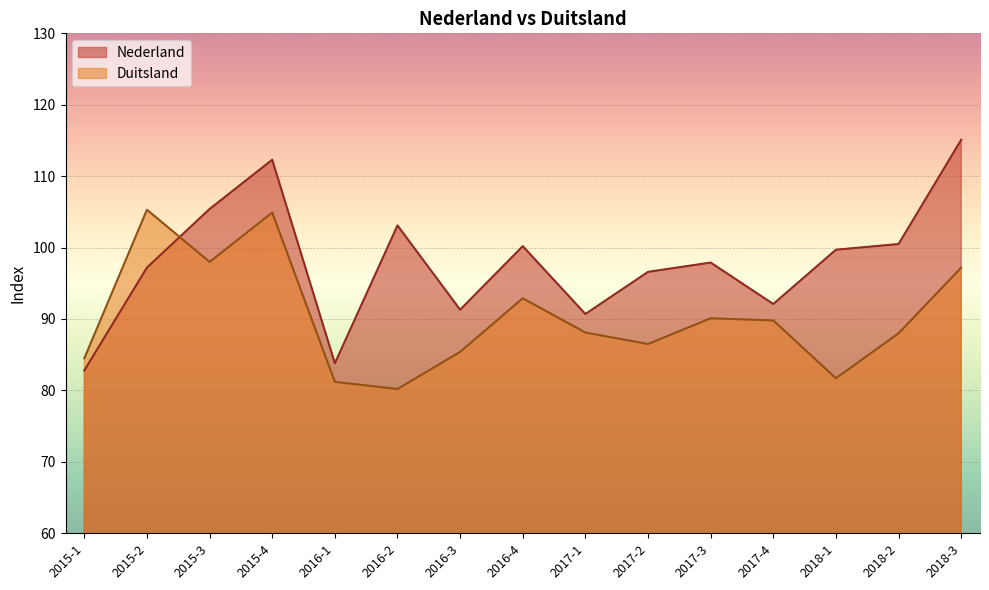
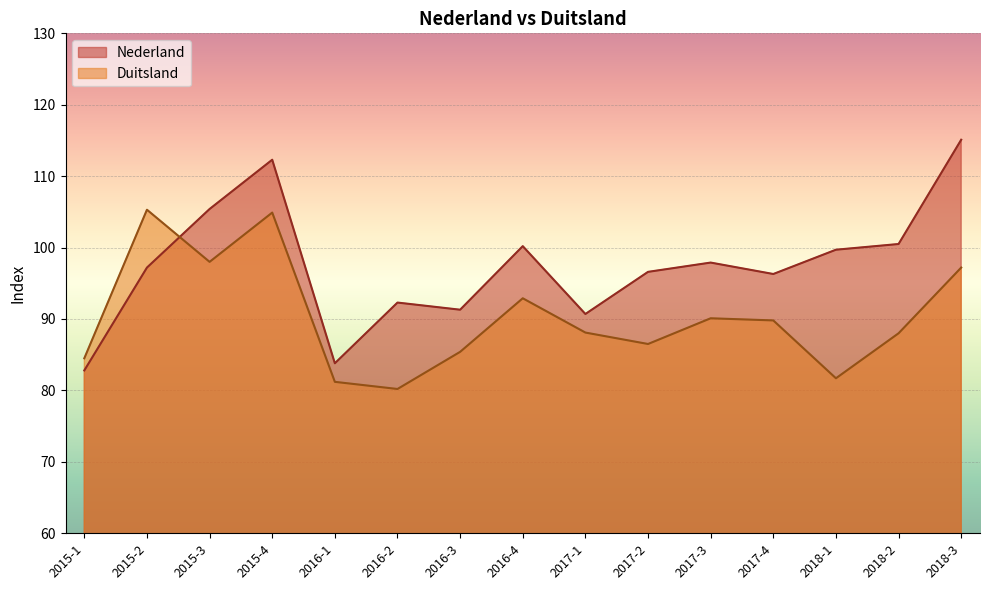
  {
    "Nederland": {
      "2015-1": 83,
      "2015-2": 97,
      "2015-3": 105,
      "2015-4": 112,
      "2016-1": 84,
-     "2016-2": 103,
+     "2016-2": 92,
      "2016-3": 91,
      "2016-4": 100,
      "2017-1": 91,
      "2017-2": 97,
      "2017-3": 98,
-     "2017-4": 92,
+     "2017-4": 96,
      "2018-1": 100,
      "2018-2": 101,
      "2018-3": 115
    },
    "Duitsland": {
      "2015-1": 85,
      "2015-2": 105,
      "2015-3": 98,
      "2015-4": 105,
      "2016-1": 81,
      "2016-2": 80,
      "2016-3": 85,
      "2016-4": 93,
      "2017-1": 88,
      "2017-2": 87,
      "2017-3": 90,
      "2017-4": 90,
      "2018-1": 82,
      "2018-2": 88,
      "2018-3": 97
    }
  }
